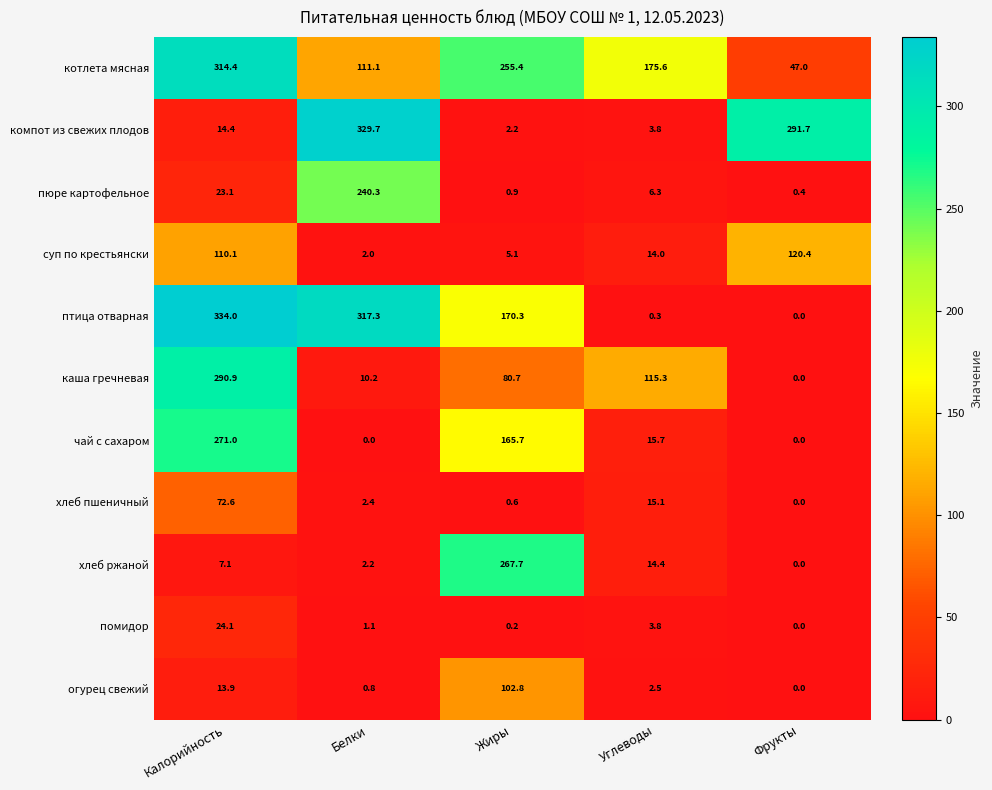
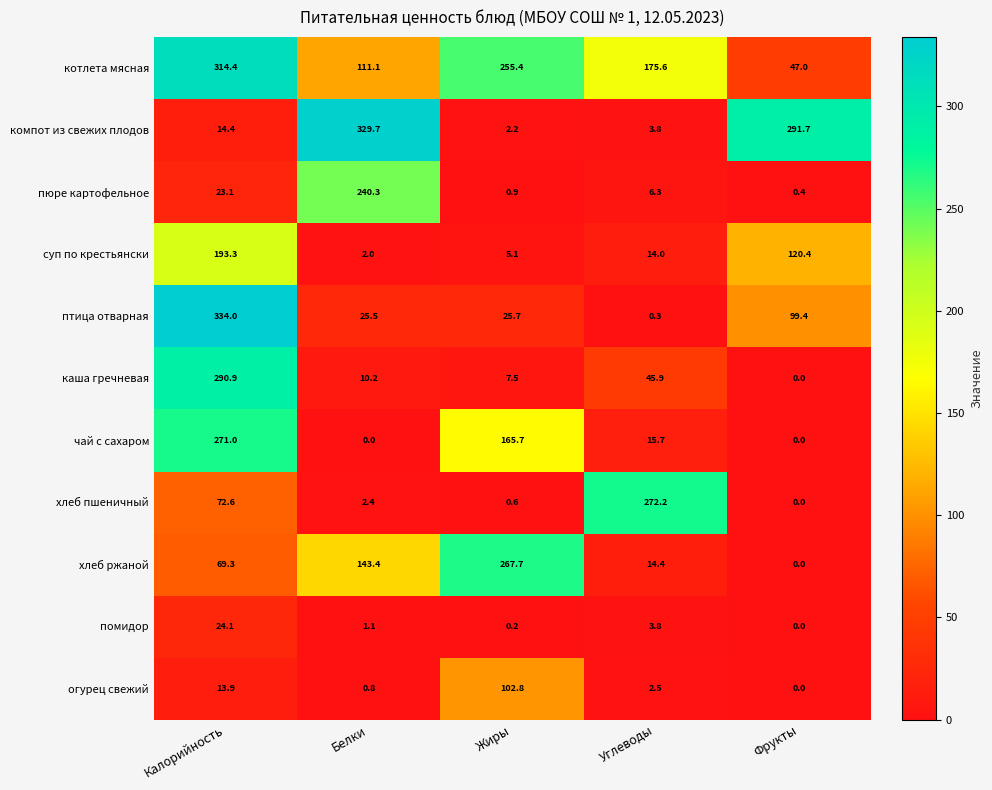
  {
    "котлета мясная": {
      "Калорийность": 314.4,
      "Белки": 111.1,
      "Жиры": 255.4,
      "Углеводы": 175.6,
      "Фрукты": 47.0
    },
    "компот из свежих плодов": {
      "Калорийность": 14.4,
      "Белки": 329.7,
      "Жиры": 2.2,
      "Углеводы": 3.8,
      "Фрукты": 291.7
    },
    "пюре картофельное": {
      "Калорийность": 23.1,
      "Белки": 240.3,
      "Жиры": 0.9,
      "Углеводы": 6.3,
      "Фрукты": 0.4
    },
    "суп по крестьянски": {
-     "Калорийность": 110.1,
+     "Калорийность": 193.3,
      "Белки": 2.0,
      "Жиры": 5.1,
      "Углеводы": 14.0,
      "Фрукты": 120.4
    },
    "птица отварная": {
      "Калорийность": 334.0,
-     "Белки": 317.3,
-     "Жиры": 170.3,
+     "Белки": 25.5,
+     "Жиры": 25.7,
      "Углеводы": 0.3,
-     "Фрукты": 0.0
+     "Фрукты": 99.4
    },
    "каша гречневая": {
      "Калорийность": 290.9,
      "Белки": 10.2,
-     "Жиры": 80.7,
-     "Углеводы": 115.3,
+     "Жиры": 7.5,
+     "Углеводы": 45.9,
      "Фрукты": 0.0
    },
    "чай с сахаром": {
      "Калорийность": 271.0,
      "Белки": 0.0,
      "Жиры": 165.7,
      "Углеводы": 15.7,
      "Фрукты": 0.0
    },
    "хлеб пшеничный": {
      "Калорийность": 72.6,
      "Белки": 2.4,
      "Жиры": 0.6,
-     "Углеводы": 15.1,
+     "Углеводы": 272.2,
      "Фрукты": 0.0
    },
    "хлеб ржаной": {
-     "Калорийность": 7.1,
-     "Белки": 2.2,
+     "Калорийность": 69.3,
+     "Белки": 143.4,
      "Жиры": 267.7,
      "Углеводы": 14.4,
      "Фрукты": 0.0
    },
    "помидор": {
      "Калорийность": 24.1,
      "Белки": 1.1,
      "Жиры": 0.2,
      "Углеводы": 3.8,
      "Фрукты": 0.0
    },
    "огурец свежий": {
      "Калорийность": 13.9,
      "Белки": 0.8,
      "Жиры": 102.8,
      "Углеводы": 2.5,
      "Фрукты": 0.0
    }
  }
